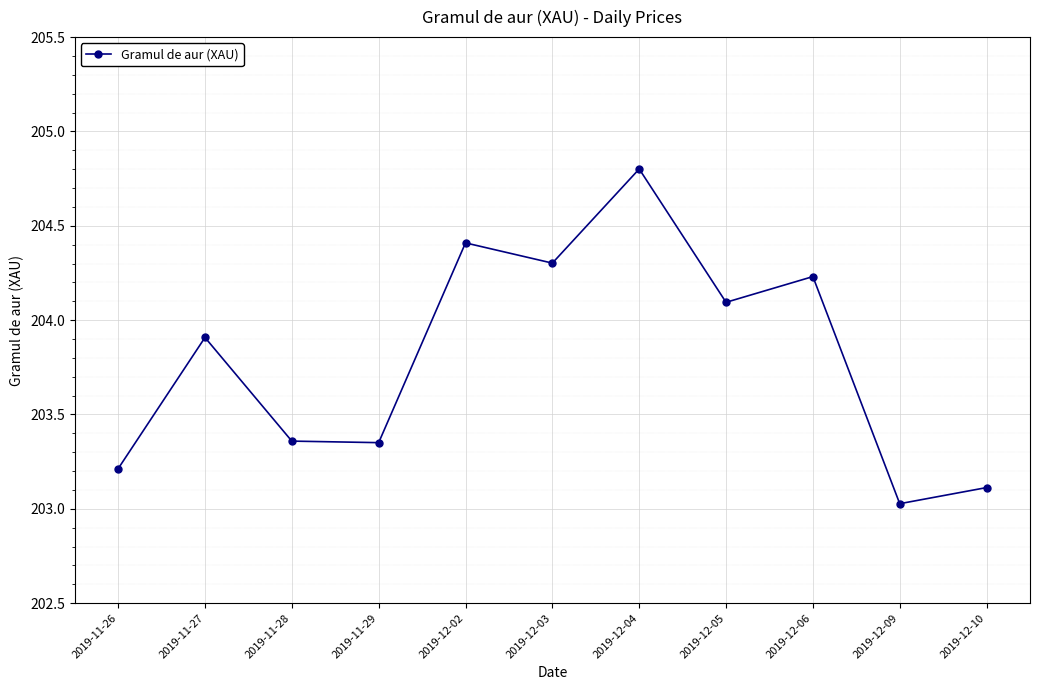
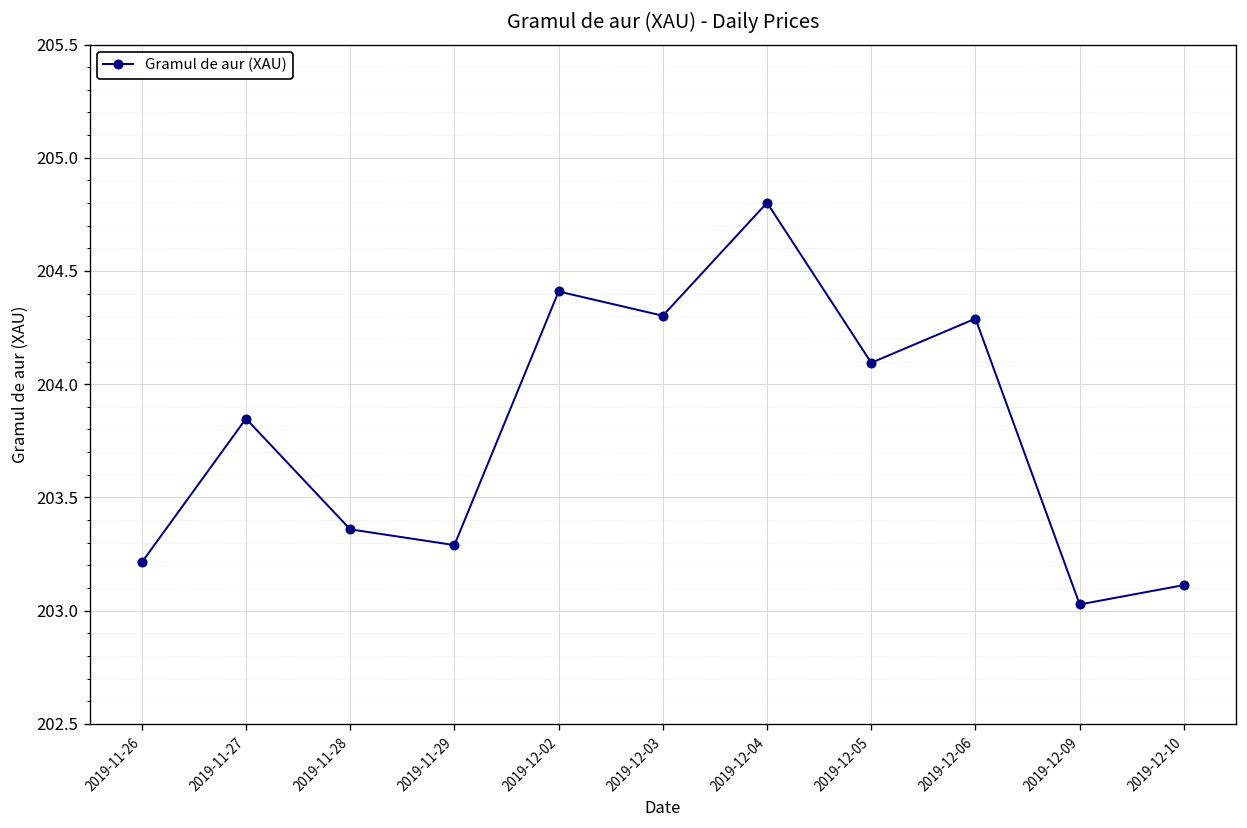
  {
    "2019-11-26": 203.21,
-   "2019-11-27": 203.91,
+   "2019-11-27": 203.85,
    "2019-11-28": 203.36,
-   "2019-11-29": 203.35,
+   "2019-11-29": 203.29,
    "2019-12-02": 204.41,
    "2019-12-03": 204.30,
    "2019-12-04": 204.80,
    "2019-12-05": 204.09,
-   "2019-12-06": 204.23,
+   "2019-12-06": 204.29,
    "2019-12-09": 203.03,
    "2019-12-10": 203.11
  }
